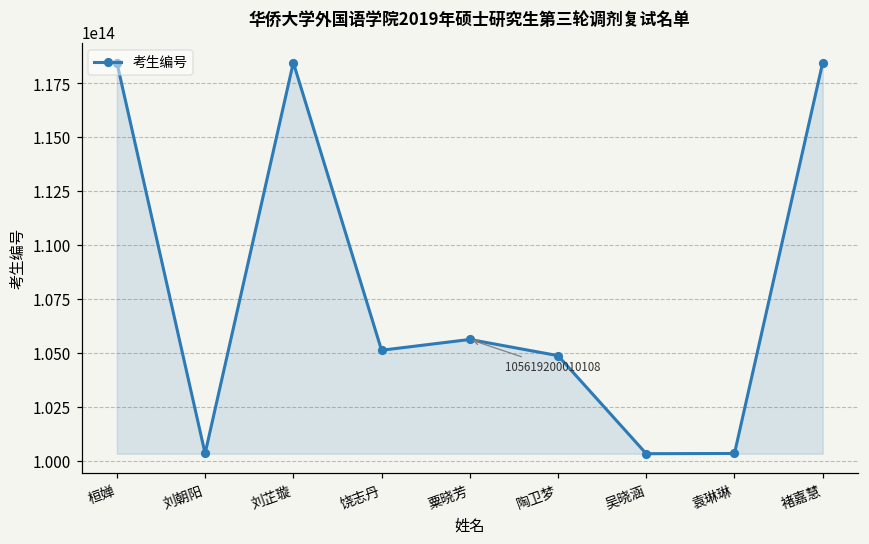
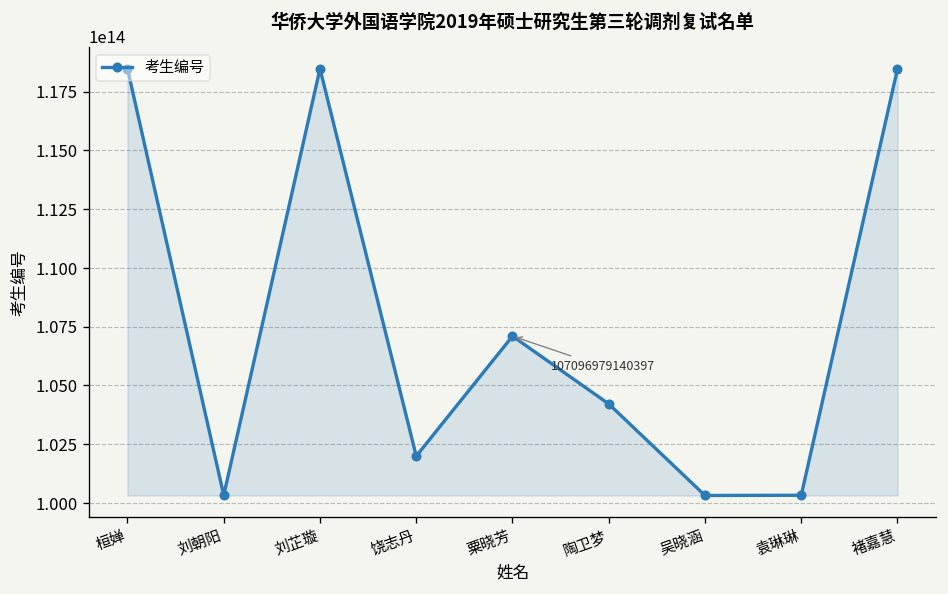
  {
-   "饶志丹": 105100000000000,
-   "粟晓芳": 105619200010108,
-   "陶卫梦": 104900000000000
+   "饶志丹": 102000000000000,
+   "粟晓芳": 107096979140397,
+   "陶卫梦": 104200000000000
  }
